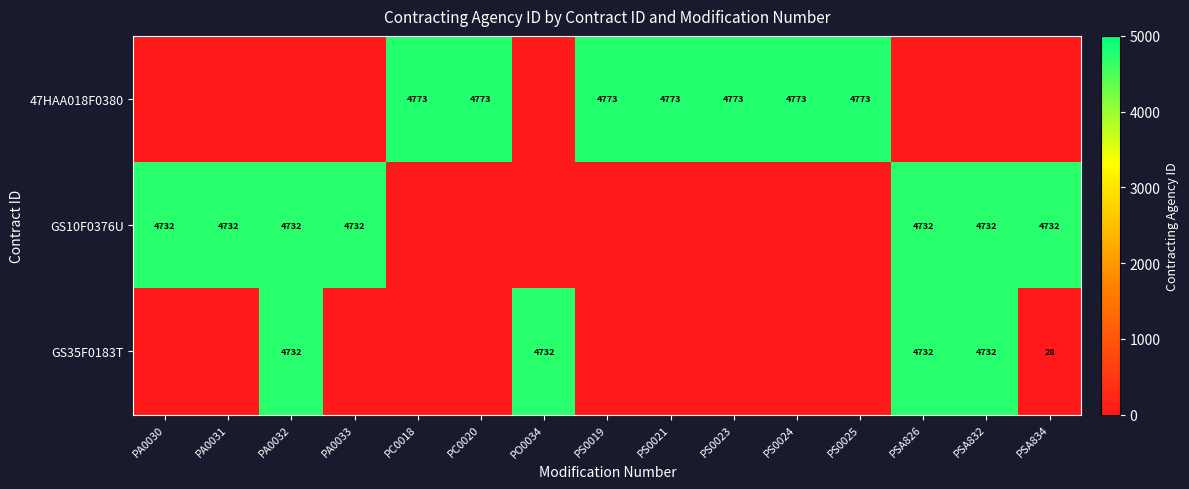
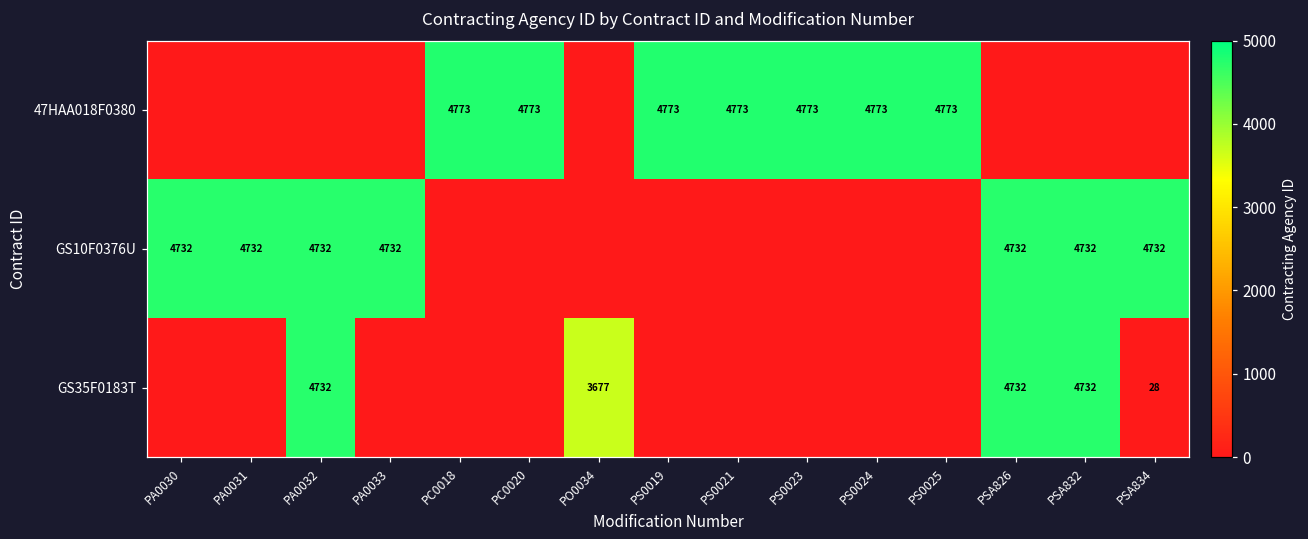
  {
    "47HAA018F0380": {
      "PC0018": 4773,
      "PC0020": 4773,
      "PS0019": 4773,
      "PS0021": 4773,
      "PS0023": 4773,
      "PS0024": 4773,
      "PS0025": 4773
    },
    "GS10F0376U": {
      "PA0030": 4732,
      "PA0031": 4732,
      "PA0032": 4732,
      "PA0033": 4732,
      "PSA826": 4732,
      "PSA832": 4732,
      "PSA834": 4732
    },
    "GS35F0183T": {
      "PA0032": 4732,
-     "PO0034": 4732,
+     "PO0034": 3677,
      "PSA826": 4732,
      "PSA832": 4732,
      "PSA834": 28
    }
  }
